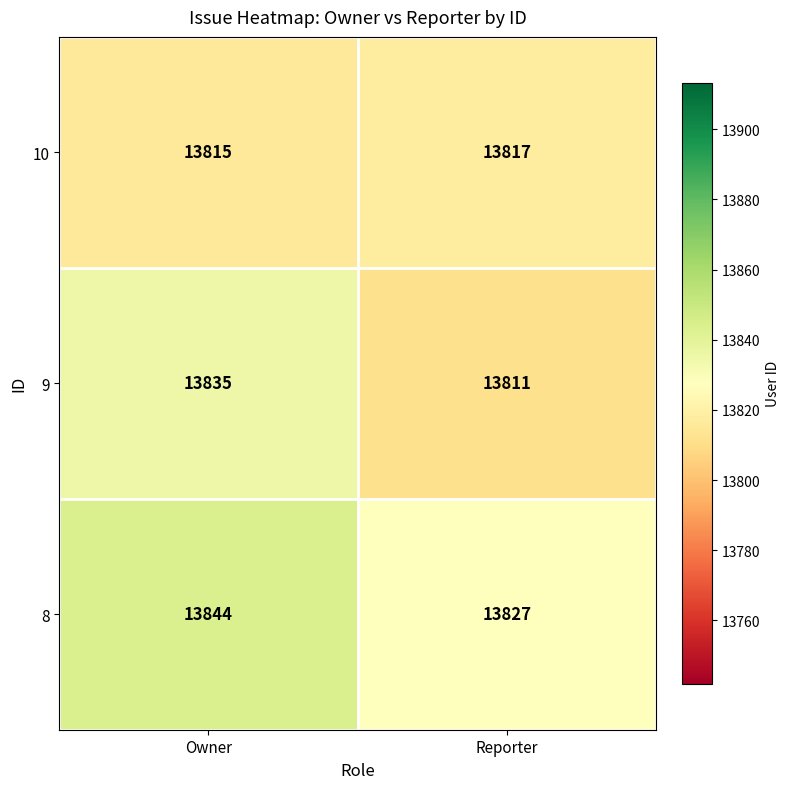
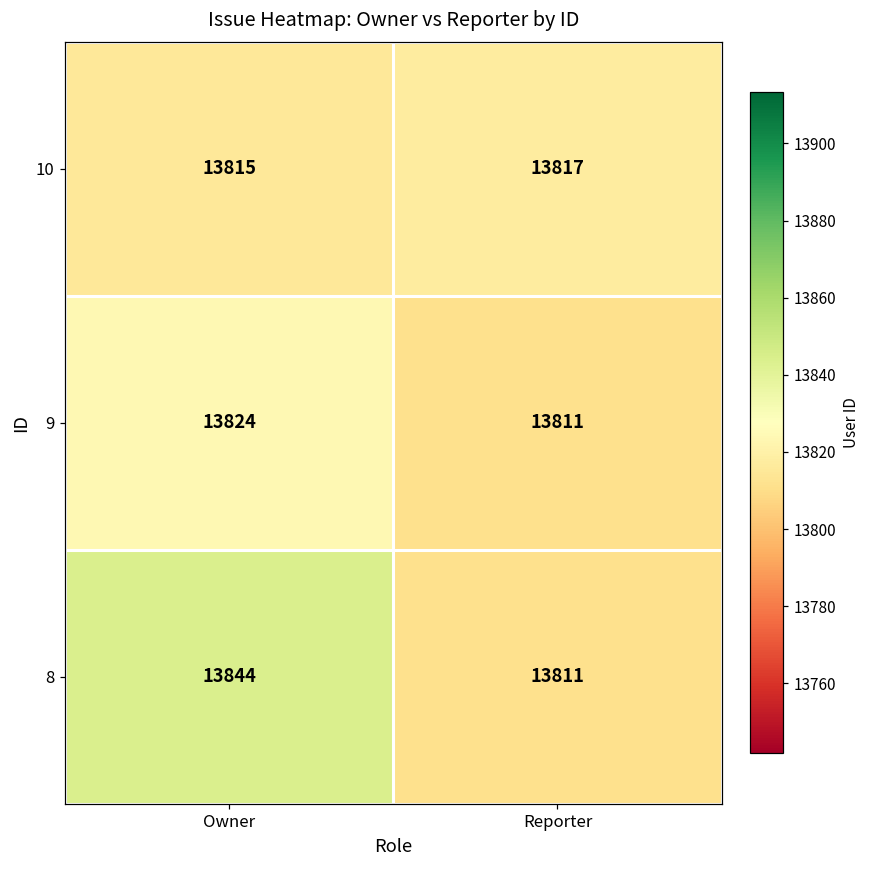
  {
    "10": {
      "Owner": 13815,
      "Reporter": 13817
    },
    "9": {
-     "Owner": 13835,
+     "Owner": 13824,
      "Reporter": 13811
    },
    "8": {
      "Owner": 13844,
-     "Reporter": 13827
+     "Reporter": 13811
    }
  }
